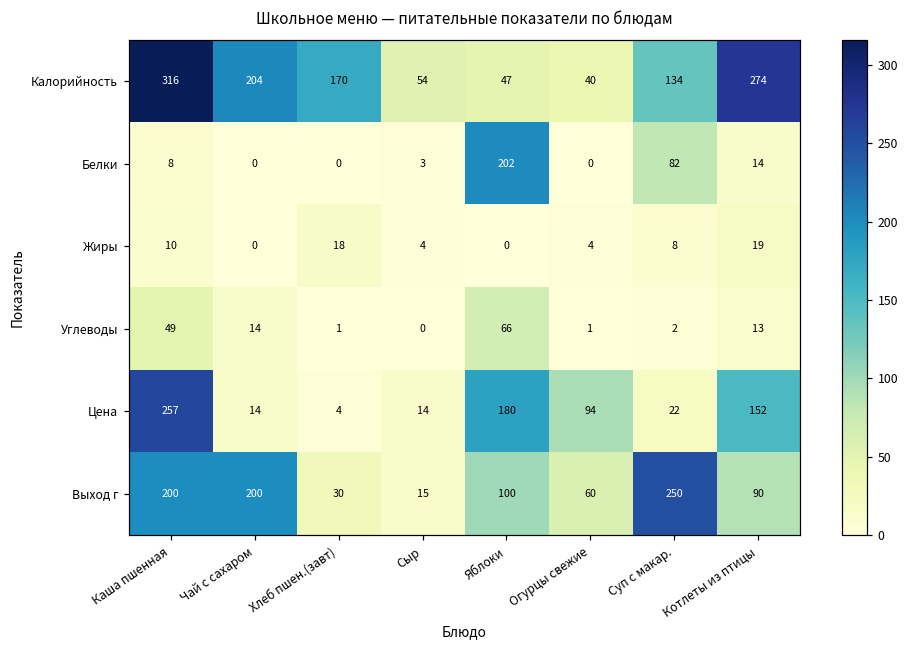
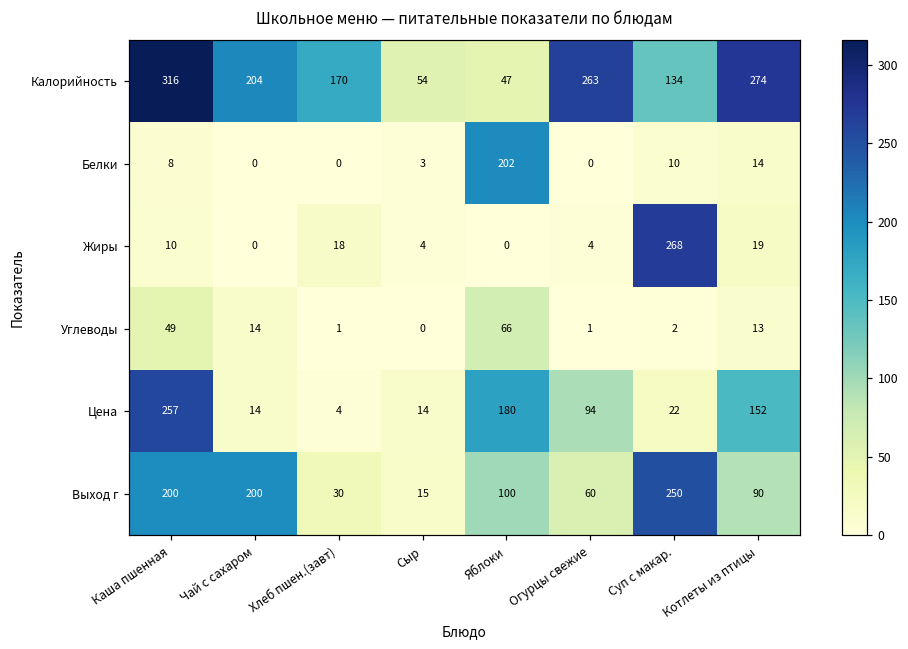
  {
    "Калорийность": {
      "Каша пшенная": 316,
      "Чай с сахаром": 204,
      "Хлеб пшен.(завт)": 170,
      "Сыр": 54,
      "Яблоки": 47,
-     "Огурцы свежие": 40,
+     "Огурцы свежие": 263,
      "Суп с макар.": 134,
      "Котлеты из птицы": 274
    },
    "Белки": {
      "Каша пшенная": 8,
      "Чай с сахаром": 0,
      "Хлеб пшен.(завт)": 0,
      "Сыр": 3,
      "Яблоки": 202,
      "Огурцы свежие": 0,
-     "Суп с макар.": 82,
+     "Суп с макар.": 10,
      "Котлеты из птицы": 14
    },
    "Жиры": {
      "Каша пшенная": 10,
      "Чай с сахаром": 0,
      "Хлеб пшен.(завт)": 18,
      "Сыр": 4,
      "Яблоки": 0,
      "Огурцы свежие": 4,
-     "Суп с макар.": 8,
+     "Суп с макар.": 268,
      "Котлеты из птицы": 19
    },
    "Углеводы": {
      "Каша пшенная": 49,
      "Чай с сахаром": 14,
      "Хлеб пшен.(завт)": 1,
      "Сыр": 0,
      "Яблоки": 66,
      "Огурцы свежие": 1,
      "Суп с макар.": 2,
      "Котлеты из птицы": 13
    },
    "Цена": {
      "Каша пшенная": 257,
      "Чай с сахаром": 14,
      "Хлеб пшен.(завт)": 4,
      "Сыр": 14,
      "Яблоки": 180,
      "Огурцы свежие": 94,
      "Суп с макар.": 22,
      "Котлеты из птицы": 152
    },
    "Выход г": {
      "Каша пшенная": 200,
      "Чай с сахаром": 200,
      "Хлеб пшен.(завт)": 30,
      "Сыр": 15,
      "Яблоки": 100,
      "Огурцы свежие": 60,
      "Суп с макар.": 250,
      "Котлеты из птицы": 90
    }
  }
